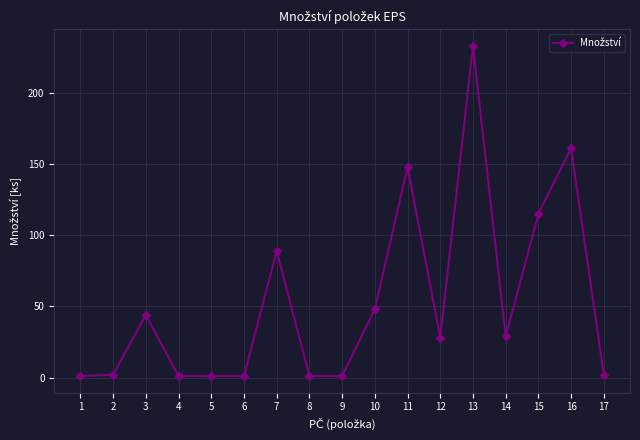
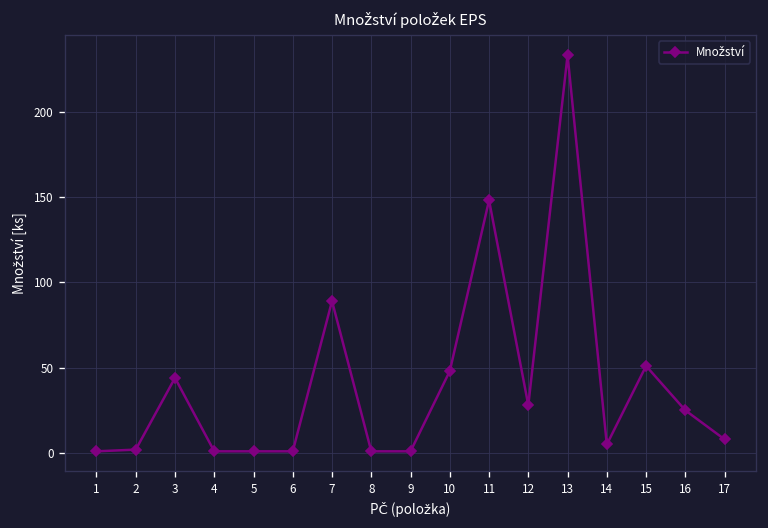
  {
    "1": 1,
    "2": 2,
    "3": 44,
    "4": 1,
    "5": 1,
    "6": 1,
    "7": 89,
    "8": 1,
    "9": 1,
    "10": 48,
    "11": 148,
    "12": 28,
    "13": 233,
-   "14": 29,
-   "15": 115,
-   "16": 161,
-   "17": 2
+   "14": 5,
+   "15": 51,
+   "16": 25,
+   "17": 8
  }
